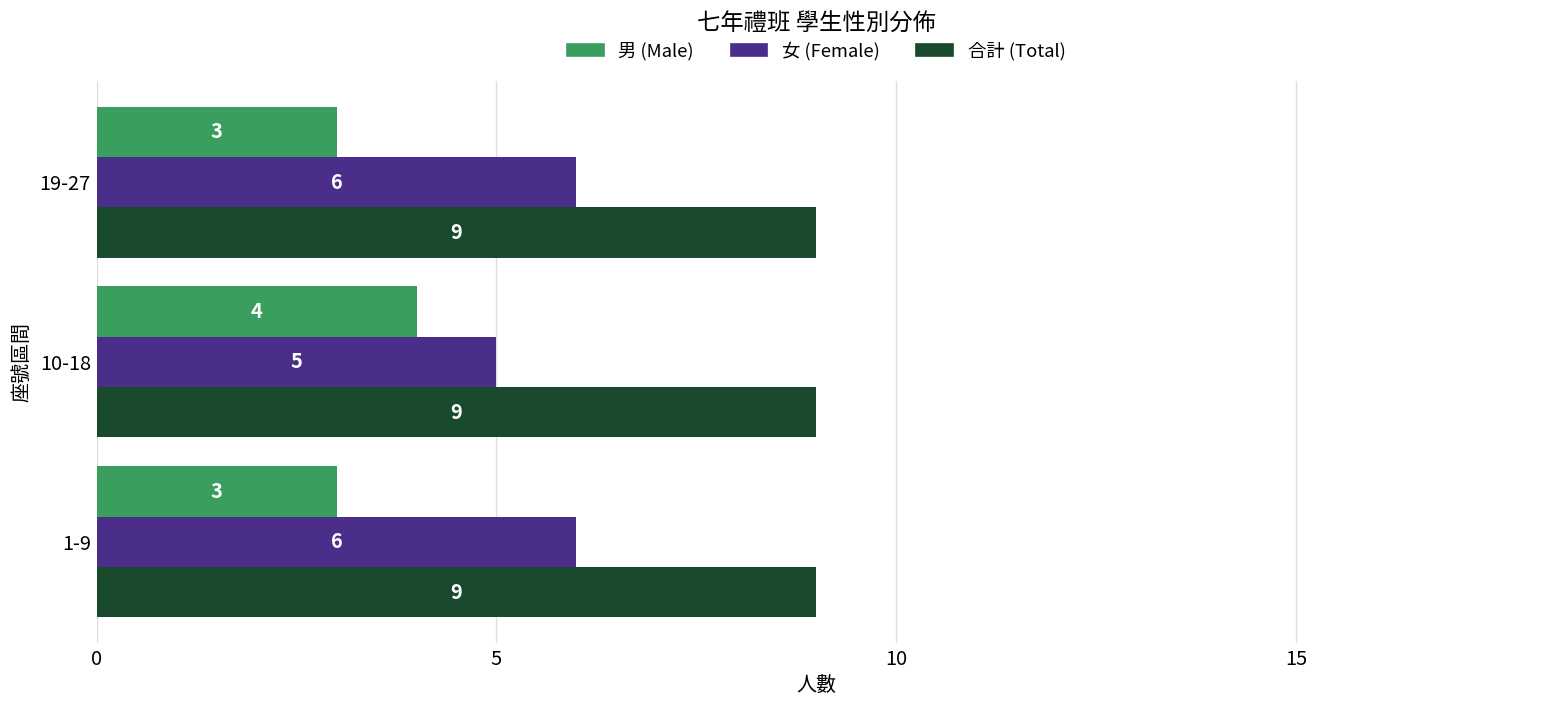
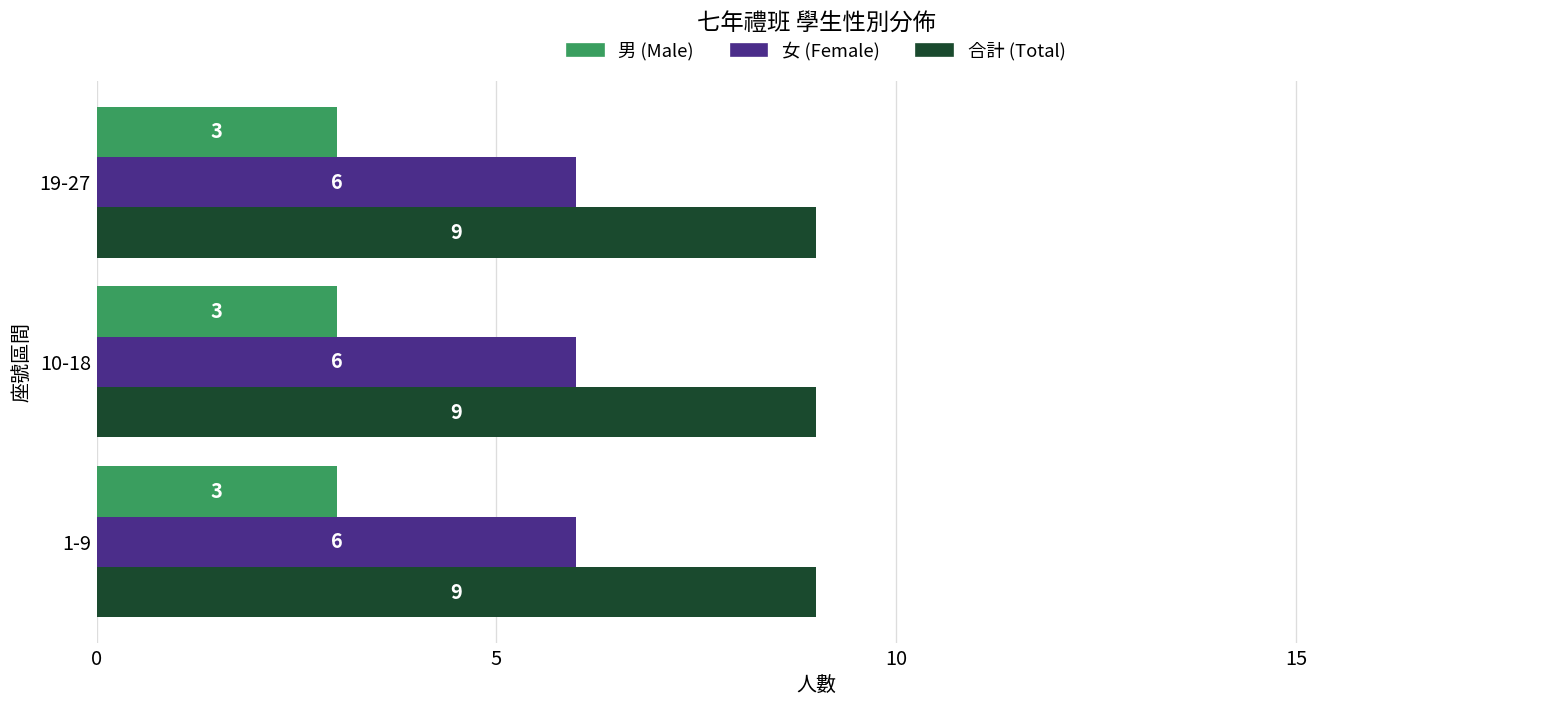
  {
    "男 (Male)": {
      "19-27": 3,
-     "10-18": 4,
+     "10-18": 3,
      "1-9": 3
    },
    "女 (Female)": {
      "19-27": 6,
-     "10-18": 5,
+     "10-18": 6,
      "1-9": 6
    },
    "合計 (Total)": {
      "19-27": 9,
      "10-18": 9,
      "1-9": 9
    }
  }
